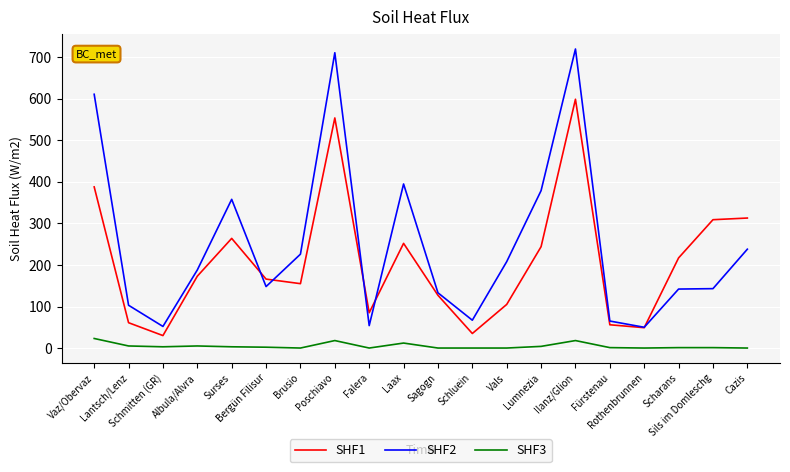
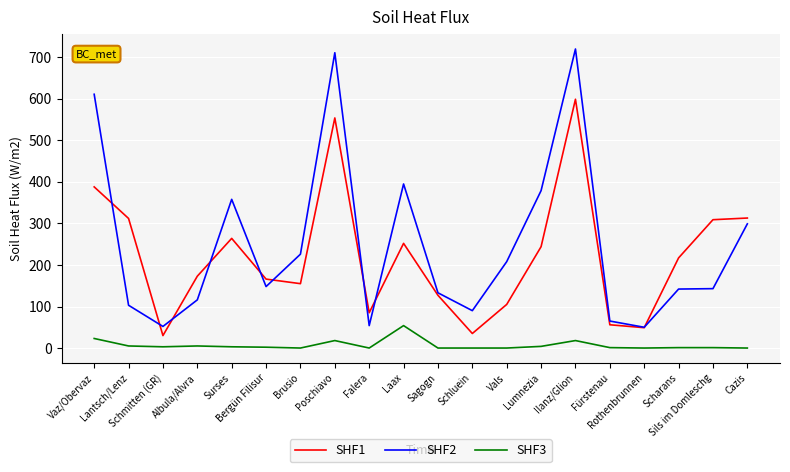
  {
    "SHF1": {
      "Vaz/Obervaz": 390,
-     "Lantsch/Lenz": 60,
+     "Lantsch/Lenz": 310,
      "Schmitten (GR)": 30,
      "Albula/Alvra": 170,
      "Surses": 260,
      "Bergün Filisur": 170,
      "Brusio": 160,
      "Poschiavo": 550,
      "Falera": 90,
      "Laax": 250,
      "Schluein": 40,
      "Vals": 110,
      "Lumnezia": 240,
      "Ilanz/Glion": 600,
      "Fürstenau": 60,
      "Scharans": 220,
      "Sils im Domleschg": 310,
      "Cazis": 310
    },
    "SHF2": {
      "Vaz/Obervaz": 610,
      "Lantsch/Lenz": 100,
      "Schmitten (GR)": 50,
-     "Albula/Alvra": 190,
+     "Albula/Alvra": 120,
      "Surses": 360,
      "Bergün Filisur": 150,
      "Brusio": 230,
      "Poschiavo": 710,
      "Falera": 50,
      "Laax": 400,
-     "Schluein": 70,
+     "Schluein": 90,
      "Vals": 210,
      "Lumnezia": 380,
      "Ilanz/Glion": 720,
      "Fürstenau": 70,
      "Scharans": 140,
      "Sils im Domleschg": 140,
-     "Cazis": 240
+     "Cazis": 300
    },
    "SHF3": {
      "Vaz/Obervaz": 20,
      "Lantsch/Lenz": 10,
      "Schmitten (GR)": 0,
      "Albula/Alvra": 10,
      "Surses": 0,
      "Bergün Filisur": 0,
      "Brusio": 0,
      "Poschiavo": 20,
      "Falera": 0,
-     "Laax": 10,
+     "Laax": 50,
      "Sagogn": 0,
      "Schluein": 0,
      "Vals": 0,
      "Lumnezia": 0,
      "Ilanz/Glion": 20,
      "Fürstenau": 0,
      "Rothenbrunnen": 0,
      "Scharans": 0,
      "Sils im Domleschg": 0,
      "Cazis": 0
    }
  }
